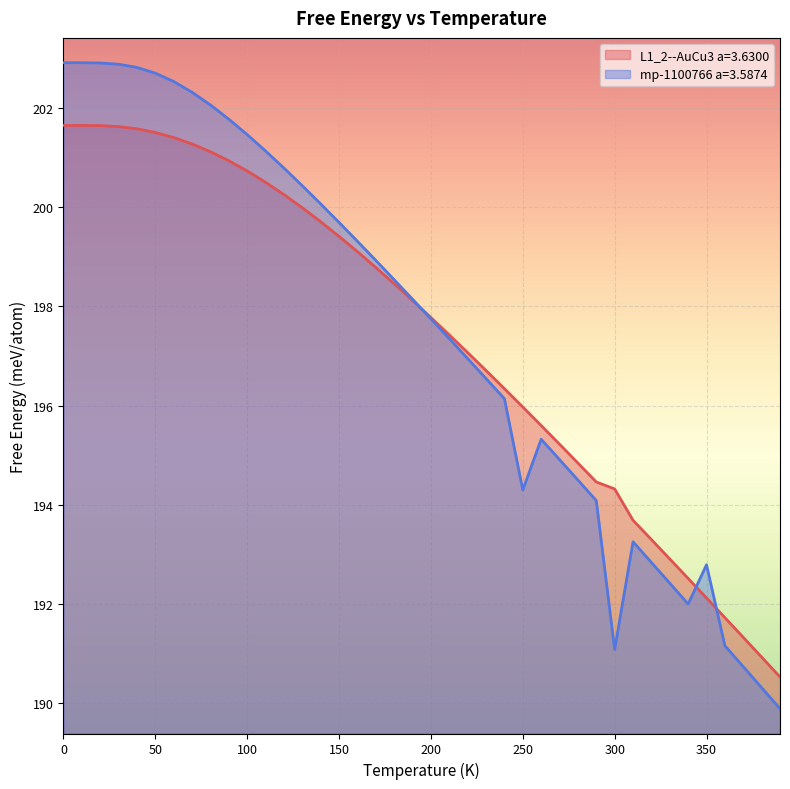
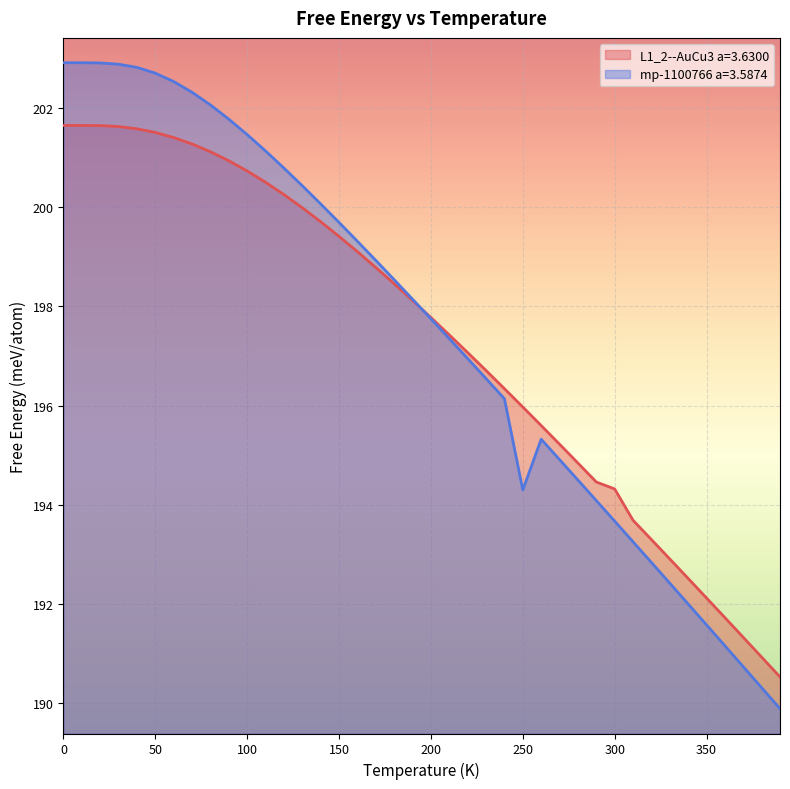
  {
    "L1_2--AuCu3 a=3.6300": {
      "0": 201.6,
      "50": 201.5,
      "100": 200.7,
      "150": 199.4,
      "250": 196.0,
      "300": 194.3,
      "350": 192.1
    },
    "mp-1100766 a=3.5874": {
      "0": 202.9,
      "50": 202.7,
      "100": 201.5,
      "150": 199.7,
      "250": 194.3,
-     "300": 191.1,
-     "350": 192.8
+     "300": 193.7,
+     "350": 191.6
    }
  }
